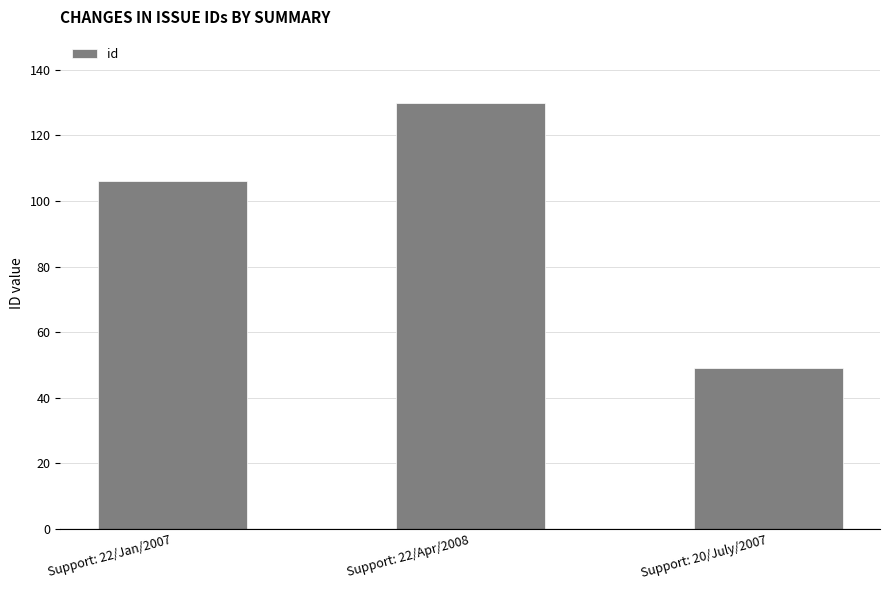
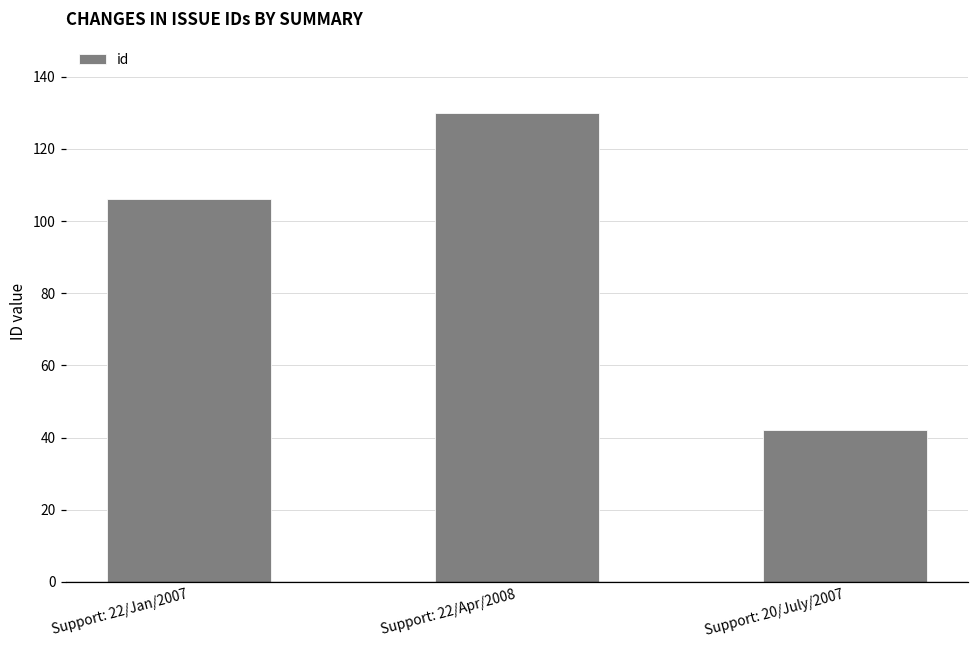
  {
    "Support: 22/Jan/2007": 106,
    "Support: 22/Apr/2008": 130,
-   "Support: 20/July/2007": 49
+   "Support: 20/July/2007": 42
  }
